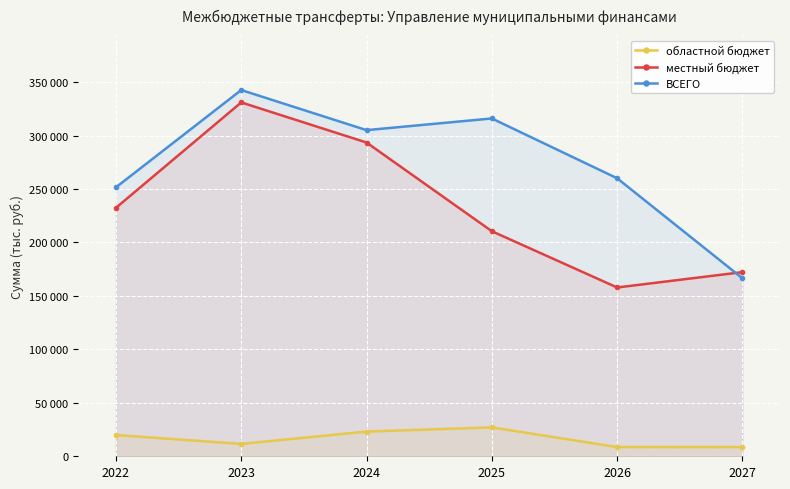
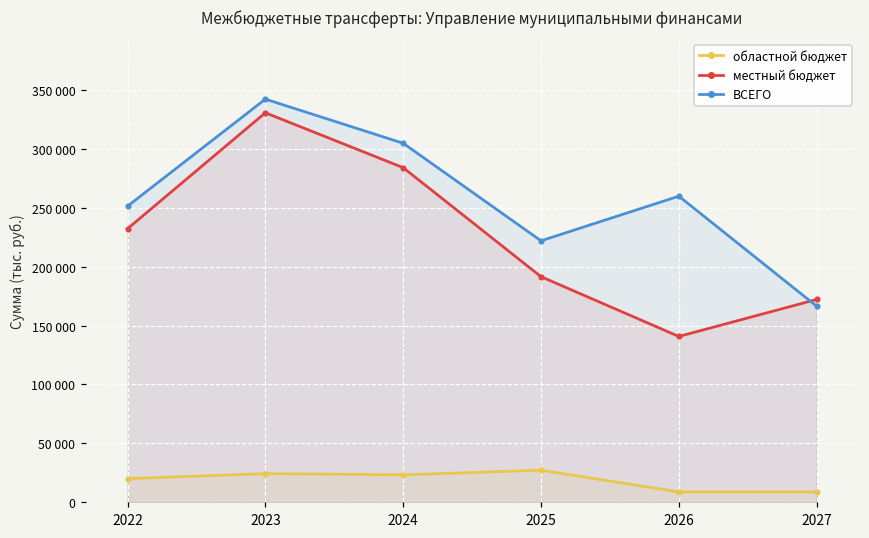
  {
    "областной бюджет": {
      "2022": 20000,
-     "2023": 12000,
+     "2023": 24000,
      "2024": 23000,
      "2025": 27000,
      "2026": 9000,
      "2027": 9000
    },
    "местный бюджет": {
      "2022": 232000,
      "2023": 331000,
-     "2024": 293000,
-     "2025": 210000,
-     "2026": 158000,
+     "2024": 284000,
+     "2025": 192000,
+     "2026": 141000,
      "2027": 172000
    },
    "ВСЕГО": {
      "2022": 252000,
      "2023": 343000,
      "2024": 305000,
-     "2025": 316000,
+     "2025": 222000,
      "2026": 260000,
      "2027": 166000
    }
  }
